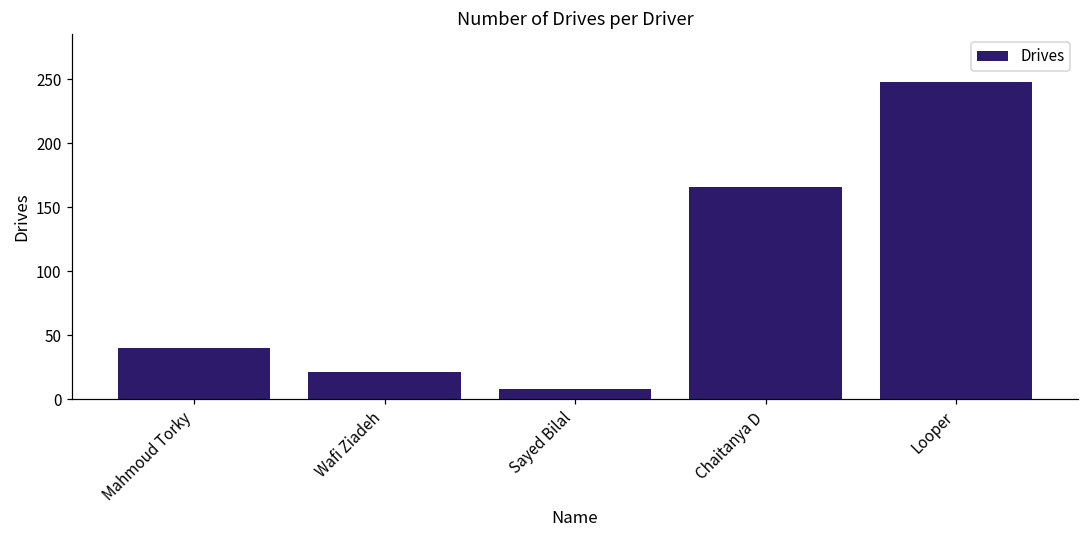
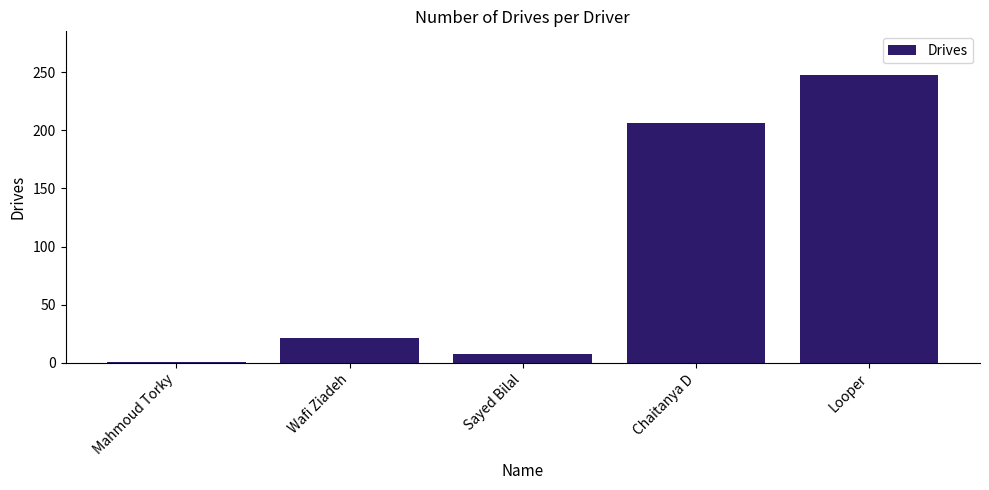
  {
-   "Mahmoud Torky": 40,
+   "Mahmoud Torky": 1,
    "Wafi Ziadeh": 21,
    "Sayed Bilal": 8,
-   "Chaitanya D": 166,
+   "Chaitanya D": 206,
    "Looper": 248
  }
